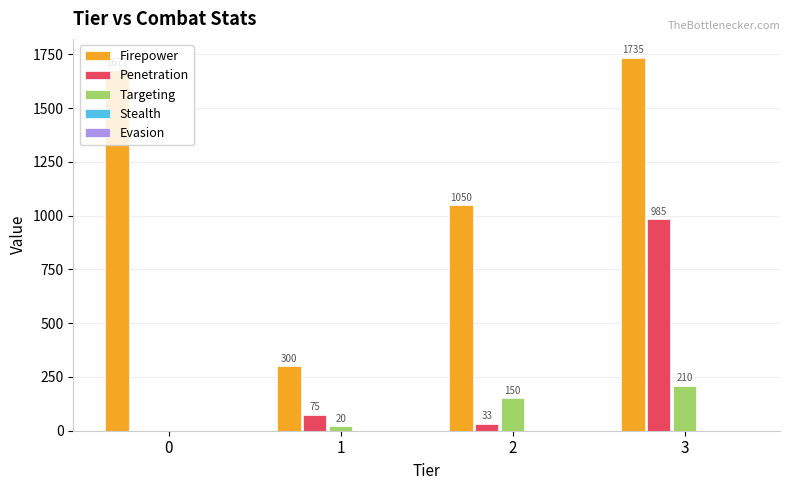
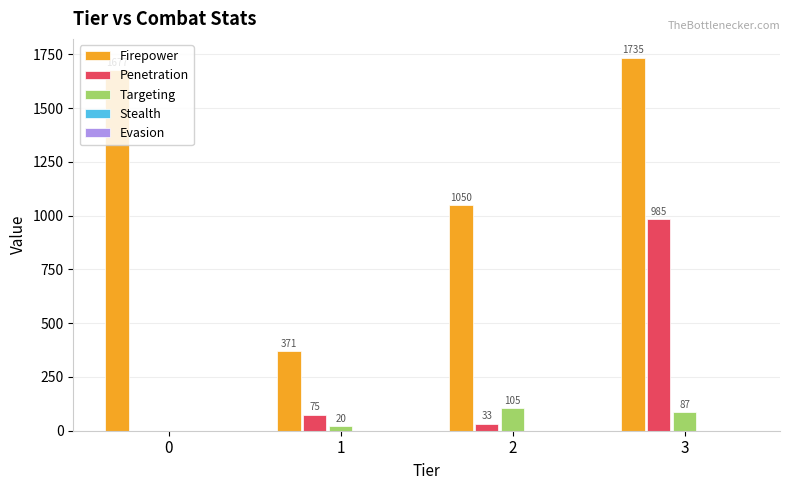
  {
    "Firepower": {
-     "1": 300,
+     "1": 371,
      "2": 1050,
      "3": 1735
    },
    "Penetration": {
      "1": 75,
      "2": 33,
      "3": 985
    },
    "Targeting": {
      "1": 20,
-     "2": 150,
-     "3": 210
+     "2": 105,
+     "3": 87
    },
    "Stealth": {
      "0": 0,
      "1": 0,
      "2": 0,
      "3": 0
    },
    "Evasion": {
      "0": 0,
      "1": 0,
      "2": 0,
      "3": 0
    }
  }
